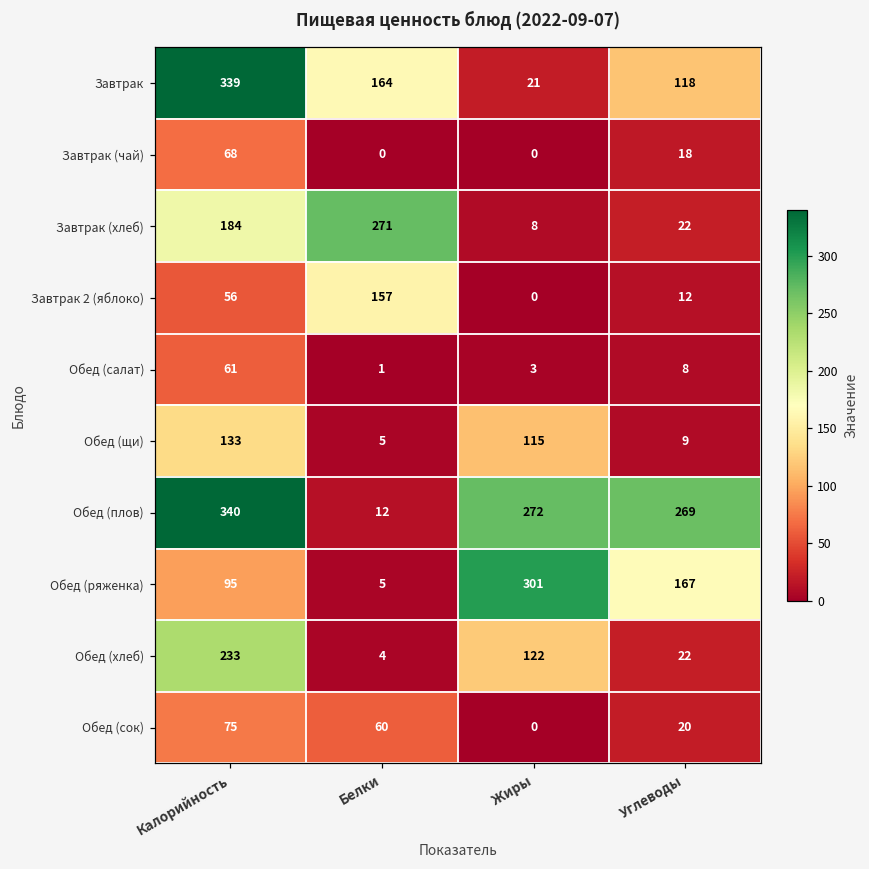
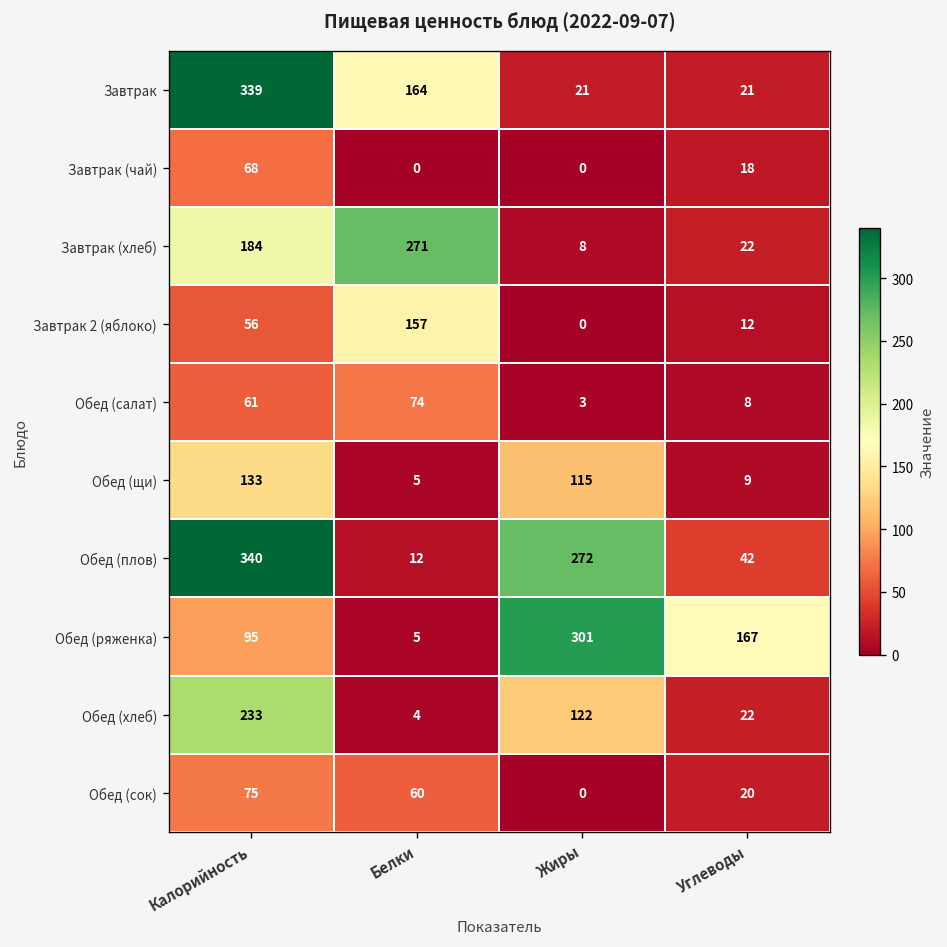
  {
    "Завтрак": {
      "Калорийность": 339,
      "Белки": 164,
      "Жиры": 21,
-     "Углеводы": 118
+     "Углеводы": 21
    },
    "Завтрак (чай)": {
      "Калорийность": 68,
      "Белки": 0,
      "Жиры": 0,
      "Углеводы": 18
    },
    "Завтрак (хлеб)": {
      "Калорийность": 184,
      "Белки": 271,
      "Жиры": 8,
      "Углеводы": 22
    },
    "Завтрак 2 (яблоко)": {
      "Калорийность": 56,
      "Белки": 157,
      "Жиры": 0,
      "Углеводы": 12
    },
    "Обед (салат)": {
      "Калорийность": 61,
-     "Белки": 1,
+     "Белки": 74,
      "Жиры": 3,
      "Углеводы": 8
    },
    "Обед (щи)": {
      "Калорийность": 133,
      "Белки": 5,
      "Жиры": 115,
      "Углеводы": 9
    },
    "Обед (плов)": {
      "Калорийность": 340,
      "Белки": 12,
      "Жиры": 272,
-     "Углеводы": 269
+     "Углеводы": 42
    },
    "Обед (ряженка)": {
      "Калорийность": 95,
      "Белки": 5,
      "Жиры": 301,
      "Углеводы": 167
    },
    "Обед (хлеб)": {
      "Калорийность": 233,
      "Белки": 4,
      "Жиры": 122,
      "Углеводы": 22
    },
    "Обед (сок)": {
      "Калорийность": 75,
      "Белки": 60,
      "Жиры": 0,
      "Углеводы": 20
    }
  }
